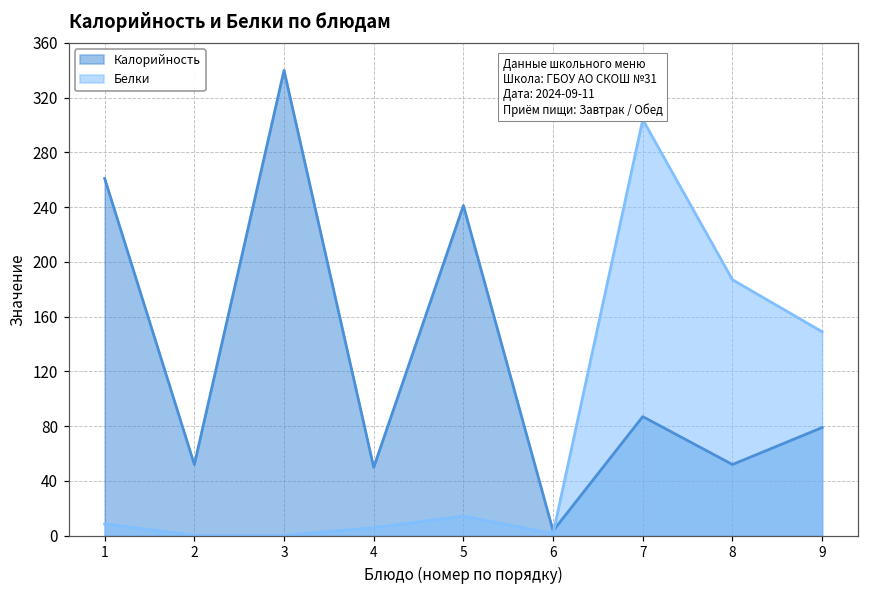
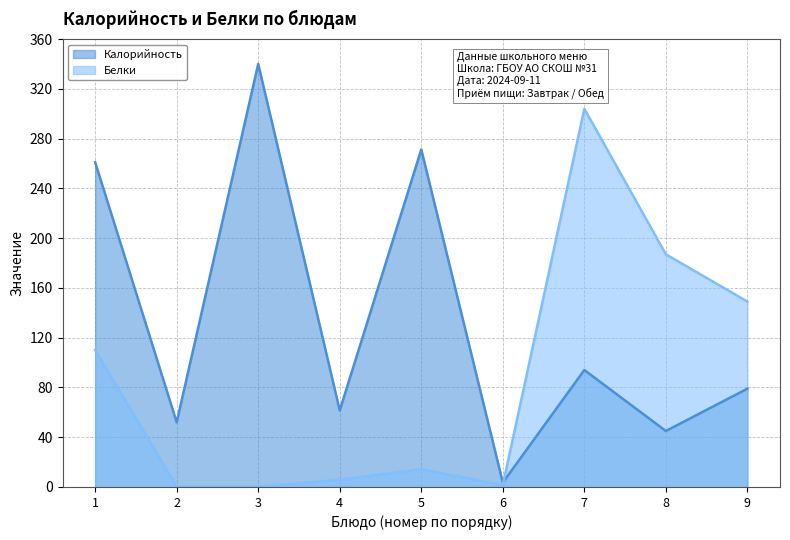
  {
    "Калорийность": {
      "1": 261,
      "2": 52,
      "3": 340,
-     "4": 50,
-     "5": 241,
-     "7": 87,
-     "8": 52,
+     "4": 62,
+     "5": 271,
+     "7": 94,
+     "8": 45,
      "9": 79
    },
    "Белки": {
-     "1": 9,
+     "1": 110,
      "2": 0,
      "3": 0,
      "4": 6,
      "5": 14,
      "8": 187,
      "9": 149
    }
  }
